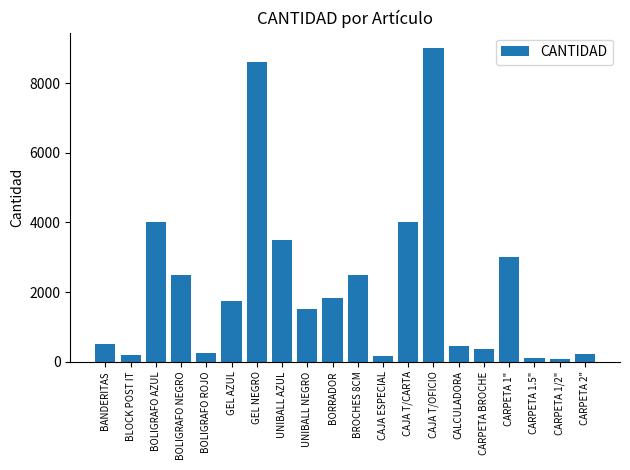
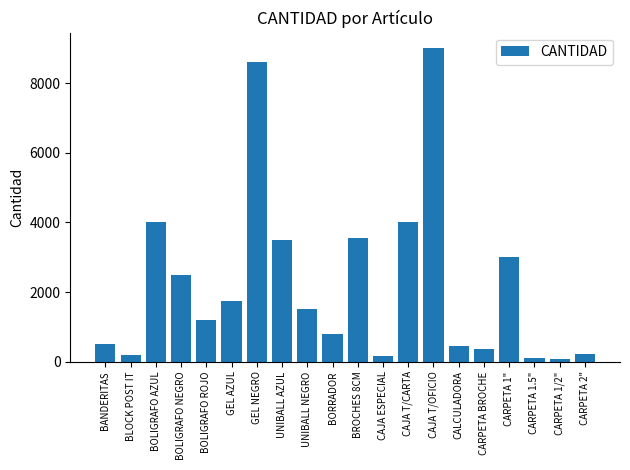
  {
    "BANDERITAS": 500,
    "BLOCK POST IT": 200,
    "BOLIGRAFO AZUL": 4000,
    "BOLIGRAFO NEGRO": 2500,
-   "BOLIGRAFO ROJO": 300,
+   "BOLIGRAFO ROJO": 1200,
    "GEL AZUL": 1700,
    "GEL NEGRO": 8600,
    "UNIBALL AZUL": 3500,
    "UNIBALL NEGRO": 1500,
-   "BORRADOR": 1800,
-   "BROCHES 8CM": 2500,
+   "BORRADOR": 800,
+   "BROCHES 8CM": 3500,
    "CAJA ESPECIAL": 200,
    "CAJA T/CARTA": 4000,
    "CAJA T/OFICIO": 9000,
    "CALCULADORA": 500,
    "CARPETA BROCHE": 400,
    "CARPETA 1\"": 3000,
    "CARPETA 1.5\"": 100,
    "CARPETA 2\"": 200
  }
